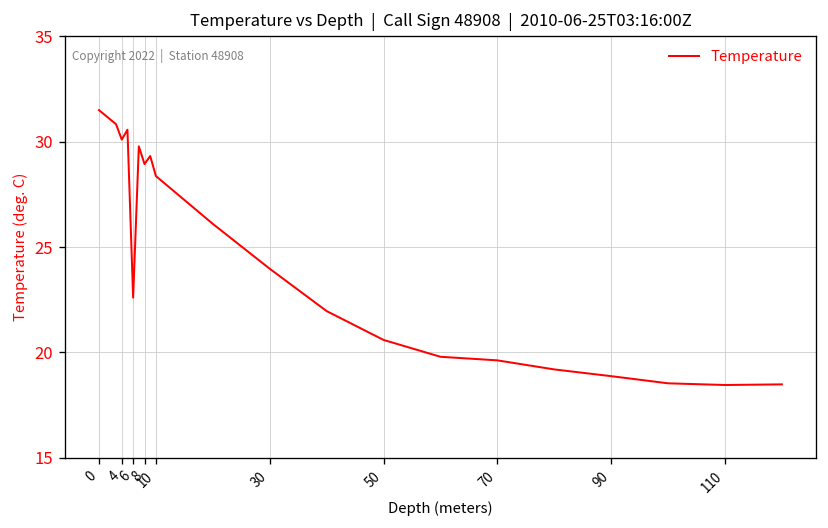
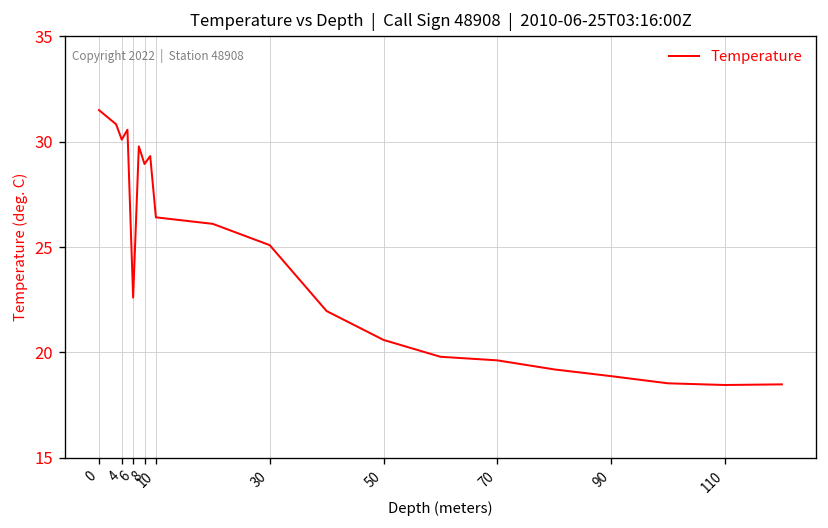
  {
    "0": 31.5,
    "4": 30.1,
    "6": 22.6,
    "8": 28.9,
-   "10": 28.4,
-   "30": 24.0,
+   "10": 26.4,
+   "30": 25.1,
    "50": 20.6,
    "70": 19.6,
    "90": 18.9,
    "110": 18.5
  }
